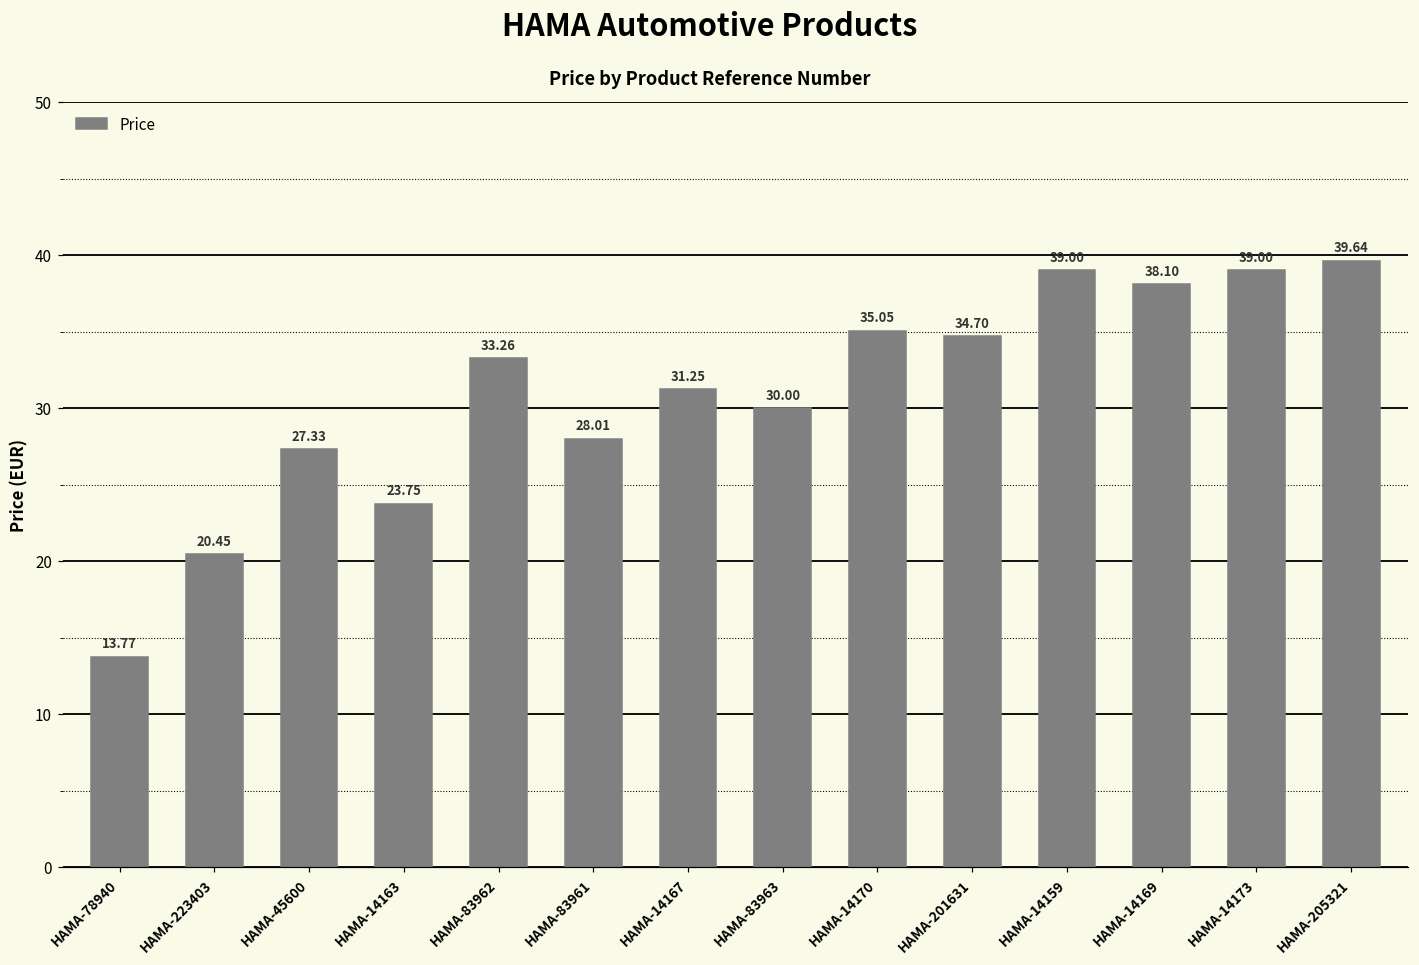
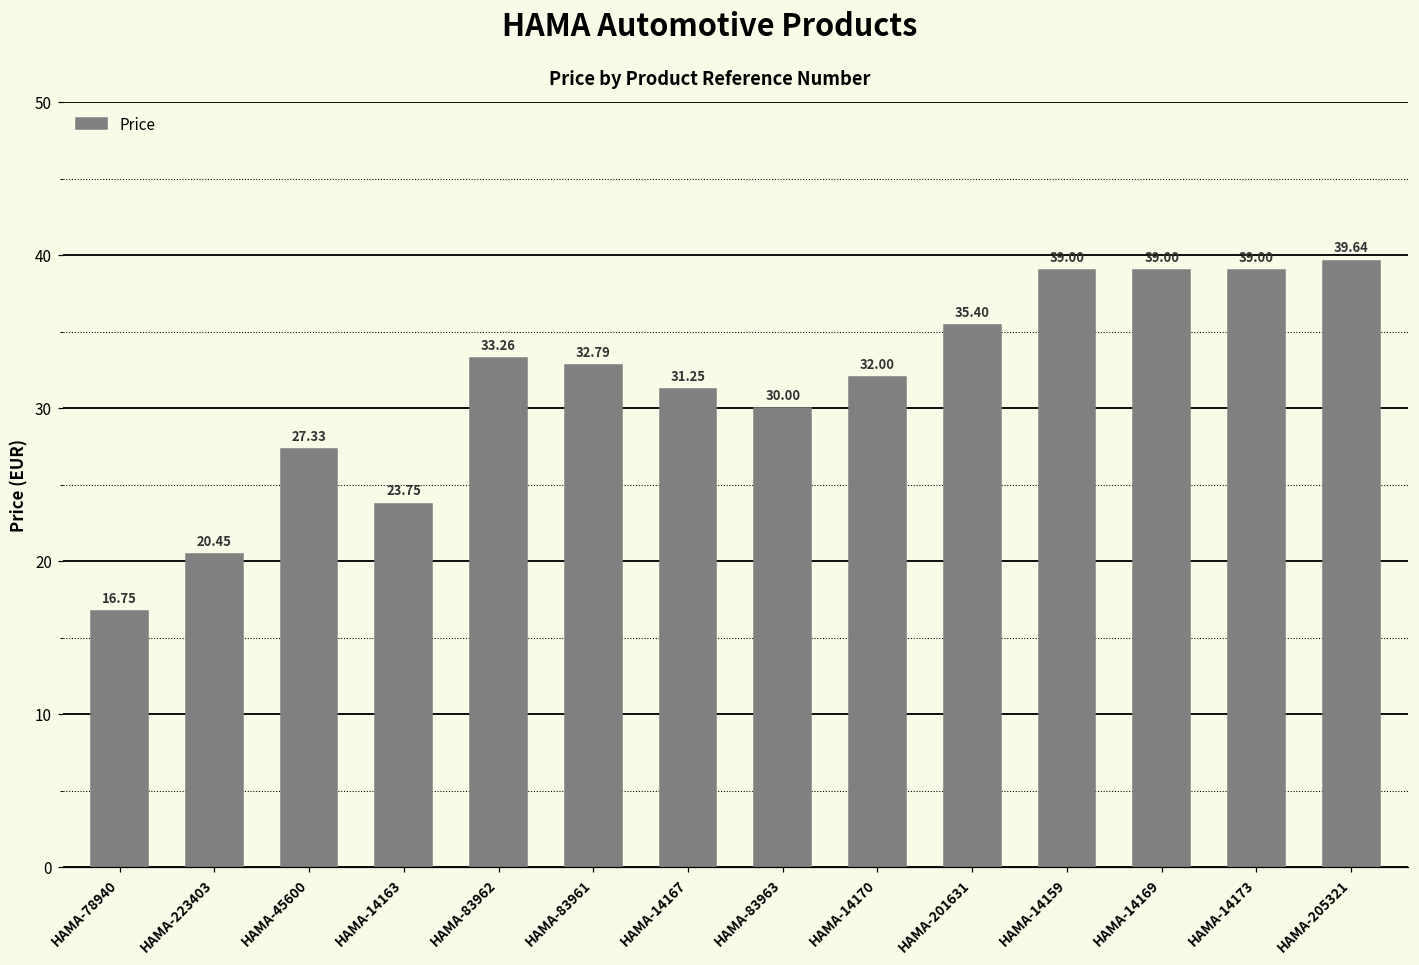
  {
-   "HAMA-78940": 13.77,
+   "HAMA-78940": 16.75,
    "HAMA-223403": 20.45,
    "HAMA-45600": 27.33,
    "HAMA-14163": 23.75,
    "HAMA-83962": 33.26,
-   "HAMA-83961": 28.01,
+   "HAMA-83961": 32.79,
    "HAMA-14167": 31.25,
    "HAMA-83963": 30.00,
-   "HAMA-14170": 35.05,
-   "HAMA-201631": 34.70,
+   "HAMA-14170": 32.00,
+   "HAMA-201631": 35.40,
    "HAMA-14159": 39.00,
-   "HAMA-14169": 38.10,
+   "HAMA-14169": 39.00,
    "HAMA-14173": 39.00,
    "HAMA-205321": 39.64
  }
